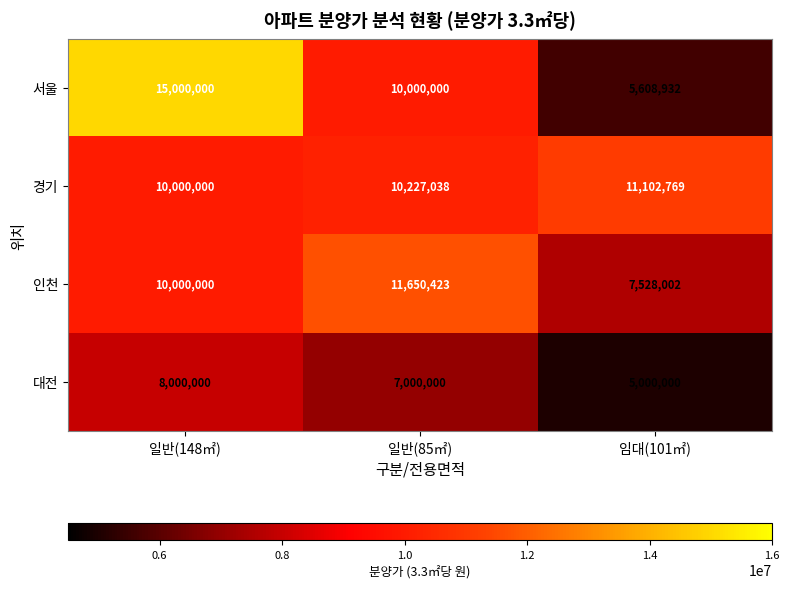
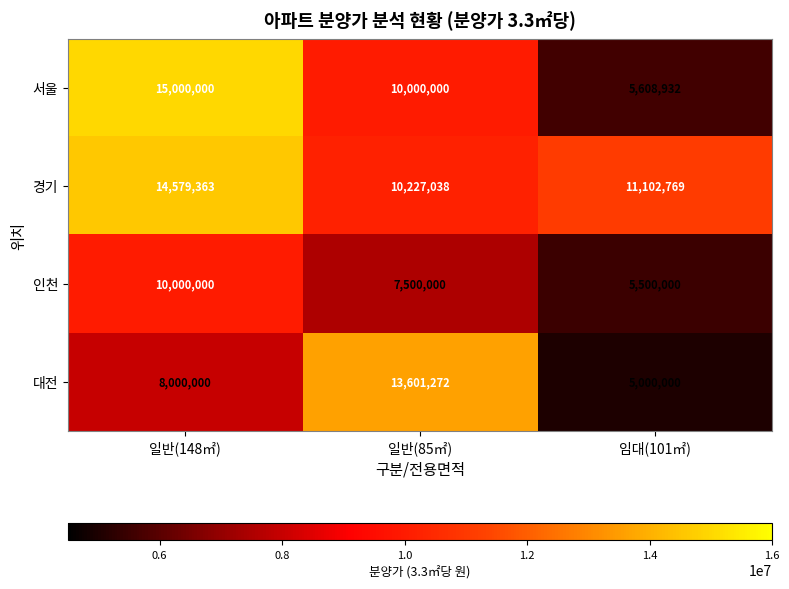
  {
    "서울": {
      "일반(148㎡)": "15,000,000",
      "일반(85㎡)": "10,000,000",
      "임대(101㎡)": "5,608,932"
    },
    "경기": {
-     "일반(148㎡)": "10,000,000",
+     "일반(148㎡)": "14,579,363",
      "일반(85㎡)": "10,227,038",
      "임대(101㎡)": "11,102,769"
    },
    "인천": {
      "일반(148㎡)": "10,000,000",
-     "일반(85㎡)": "11,650,423",
-     "임대(101㎡)": "7,528,002"
+     "일반(85㎡)": "7,500,000",
+     "임대(101㎡)": "5,500,000"
    },
    "대전": {
      "일반(148㎡)": "8,000,000",
-     "일반(85㎡)": "7,000,000"
+     "일반(85㎡)": "13,601,272"
    }
  }
